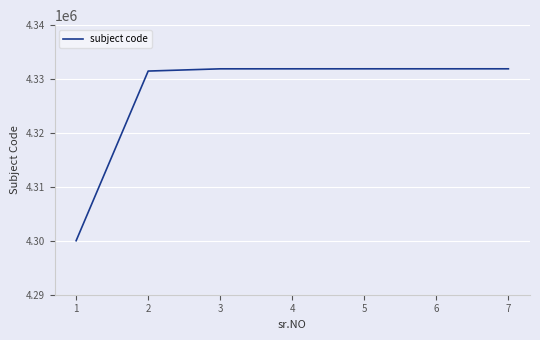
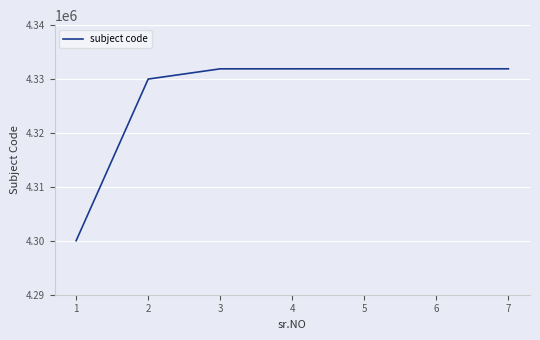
  {
    "1": 4300000,
-   "2": 4331000,
+   "2": 4330000,
    "3": 4332000,
    "4": 4332000,
    "5": 4332000,
    "6": 4332000,
    "7": 4332000
  }
